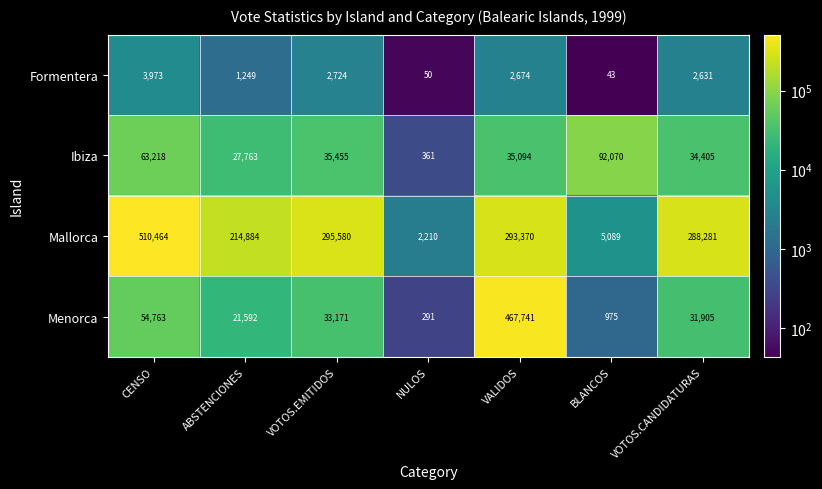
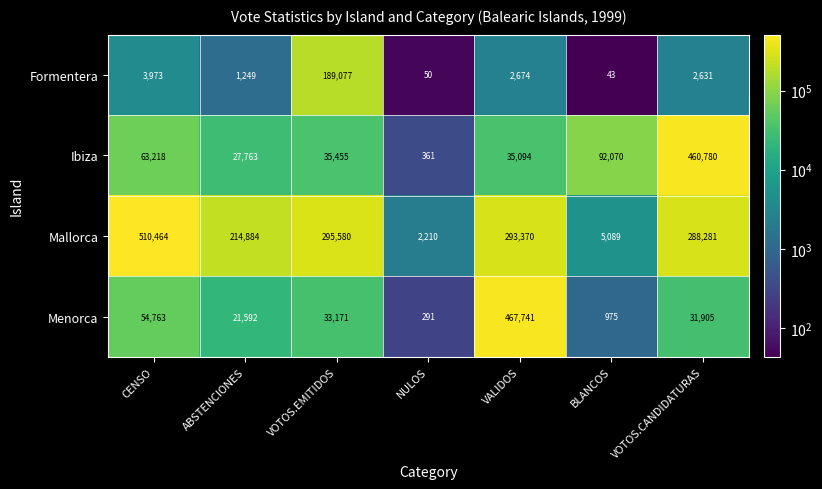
  {
    "Formentera": {
      "CENSO": "3,973",
      "ABSTENCIONES": "1,249",
-     "VOTOS.EMITIDOS": "2,724",
+     "VOTOS.EMITIDOS": "189,077",
      "NULOS": "50",
      "VALIDOS": "2,674",
      "BLANCOS": "43",
      "VOTOS.CANDIDATURAS": "2,631"
    },
    "Ibiza": {
      "CENSO": "63,218",
      "ABSTENCIONES": "27,763",
      "VOTOS.EMITIDOS": "35,455",
      "NULOS": "361",
      "VALIDOS": "35,094",
      "BLANCOS": "92,070",
-     "VOTOS.CANDIDATURAS": "34,405"
+     "VOTOS.CANDIDATURAS": "460,780"
    },
    "Mallorca": {
      "CENSO": "510,464",
      "ABSTENCIONES": "214,884",
      "VOTOS.EMITIDOS": "295,580",
      "NULOS": "2,210",
      "VALIDOS": "293,370",
      "BLANCOS": "5,089",
      "VOTOS.CANDIDATURAS": "288,281"
    },
    "Menorca": {
      "CENSO": "54,763",
      "ABSTENCIONES": "21,592",
      "VOTOS.EMITIDOS": "33,171",
      "NULOS": "291",
      "VALIDOS": "467,741",
      "BLANCOS": "975",
      "VOTOS.CANDIDATURAS": "31,905"
    }
  }
